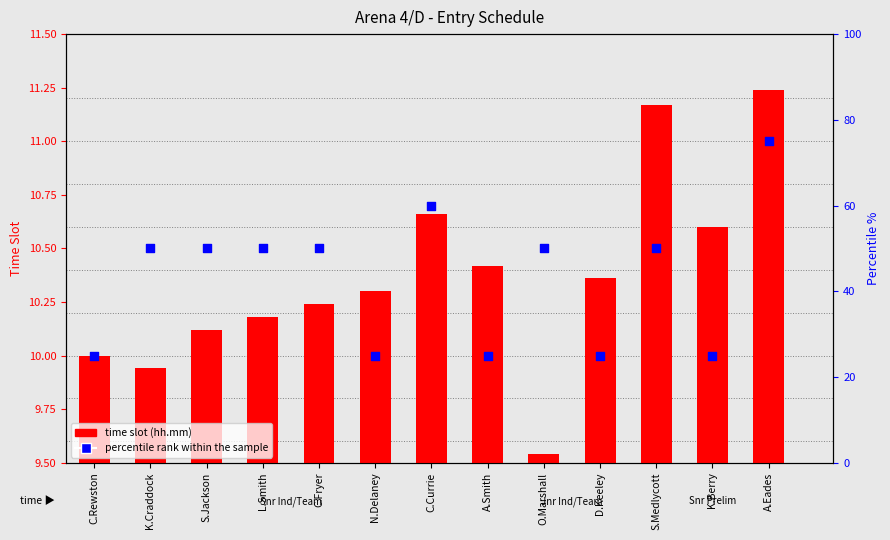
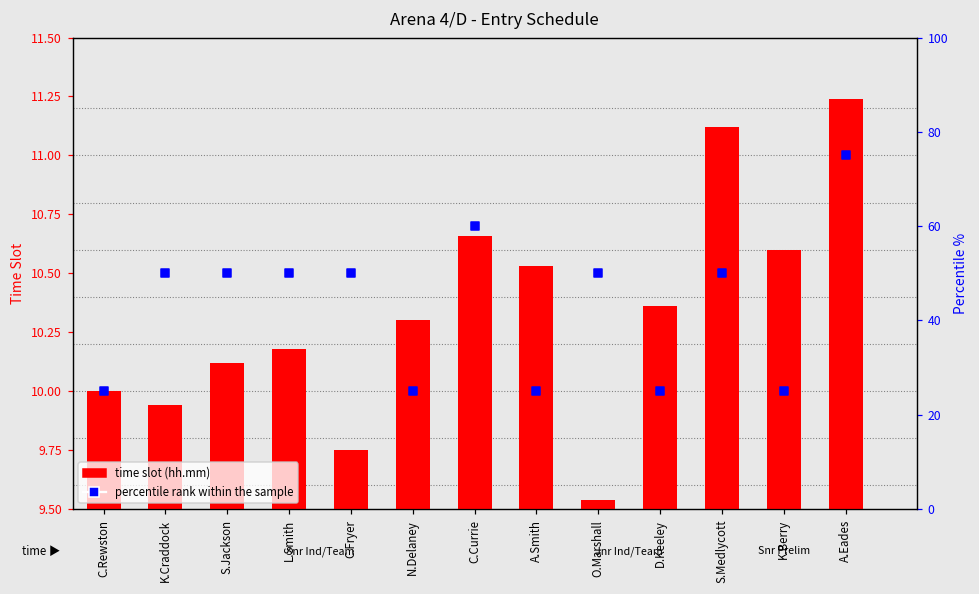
  {
    "time slot (hh.mm)": {
      "C.Rewston": 10.00,
      "K.Craddock": 9.94,
      "S.Jackson": 10.12,
      "L.Smith": 10.18,
-     "C.Fryer": 10.24,
+     "C.Fryer": 9.75,
      "N.Delaney": 10.30,
      "C.Currie": 10.66,
-     "A.Smith": 10.42,
+     "A.Smith": 10.53,
      "O.Marshall": 9.54,
      "D.Keeley": 10.36,
-     "S.Medlycott": 11.17,
+     "S.Medlycott": 11.12,
      "K.Berry": 10.60,
      "A.Eades": 11.24
    }
  }
